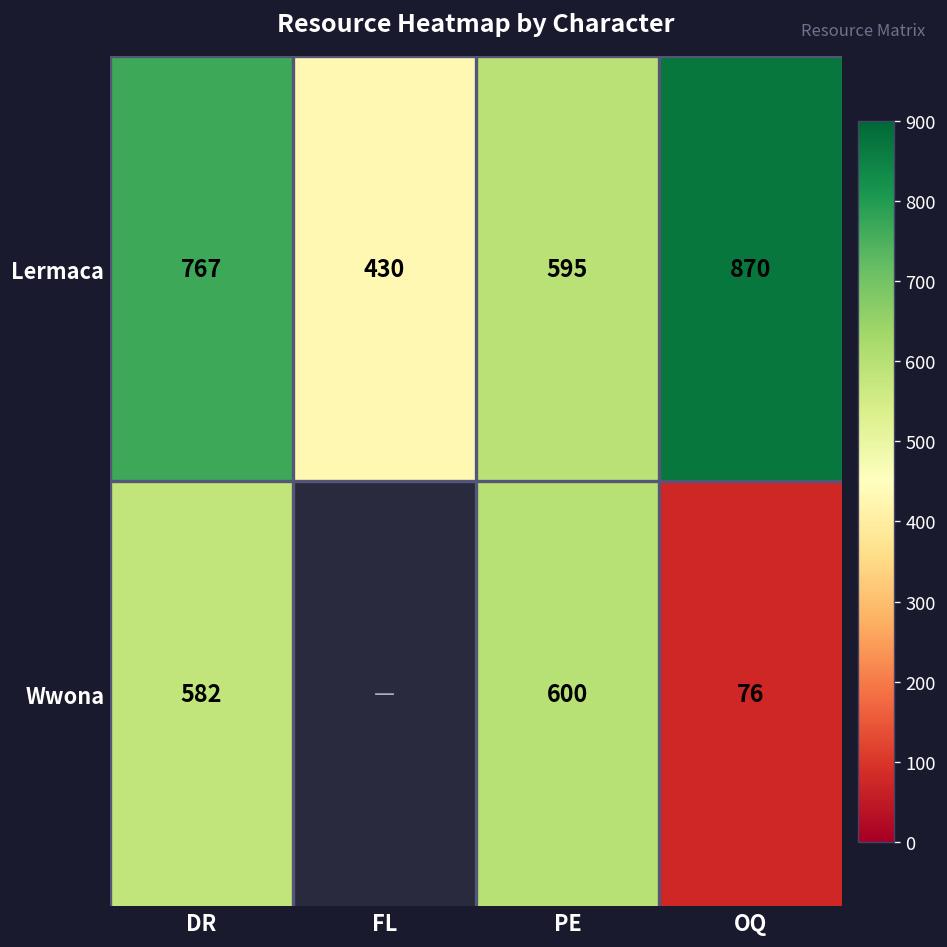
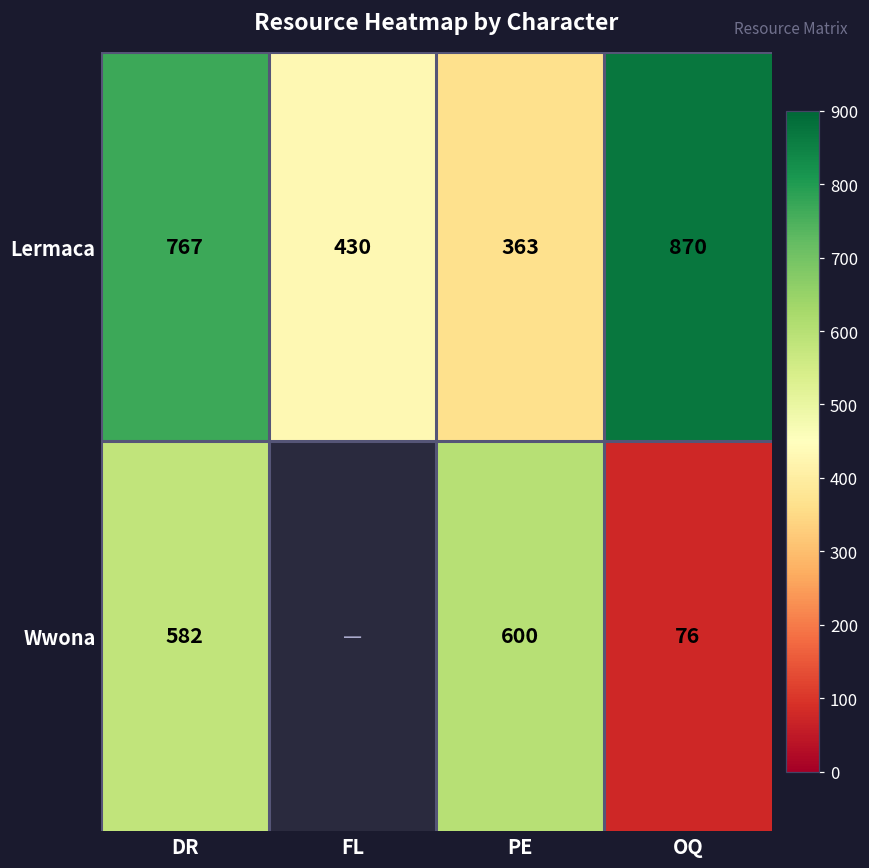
  {
    "Lermaca": {
      "DR": 767,
      "FL": 430,
-     "PE": 595,
+     "PE": 363,
      "OQ": 870
    },
    "Wwona": {
      "DR": 582,
      "PE": 600,
      "OQ": 76
    }
  }
